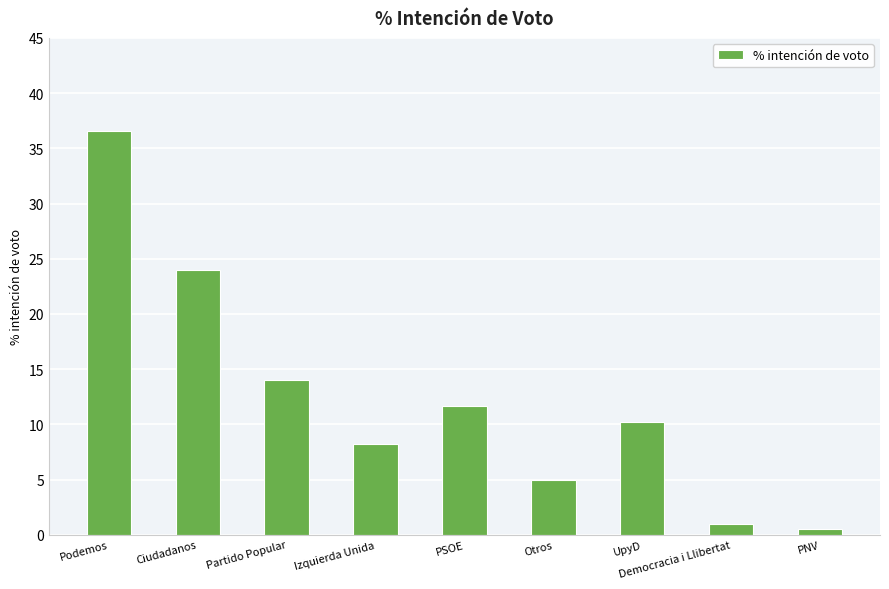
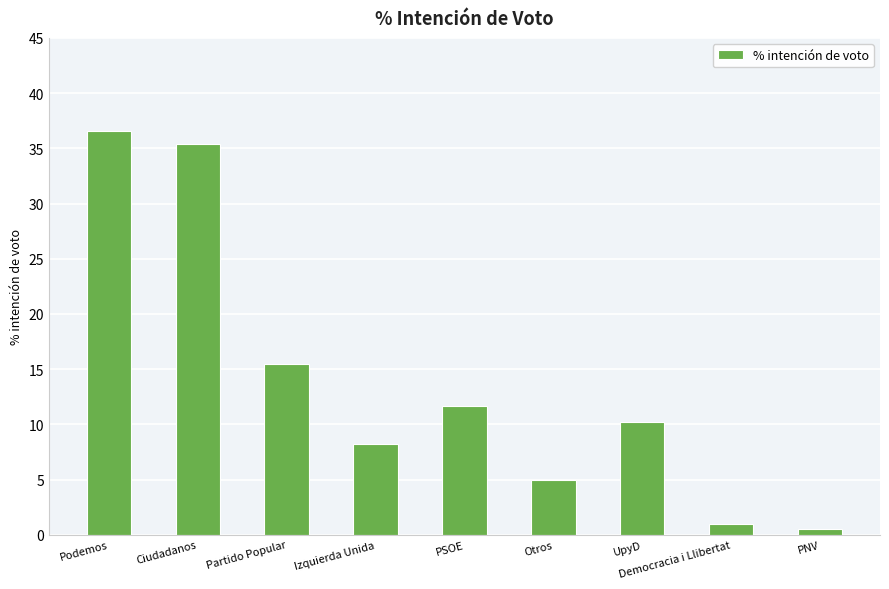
  {
    "Podemos": 36.6,
-   "Ciudadanos": 24.0,
-   "Partido Popular": 14.0,
+   "Ciudadanos": 35.4,
+   "Partido Popular": 15.5,
    "Izquierda Unida": 8.2,
    "PSOE": 11.7,
    "Otros": 5.0,
    "UpyD": 10.2,
    "Democracia i Llibertat": 1.0,
    "PNV": 0.5
  }
